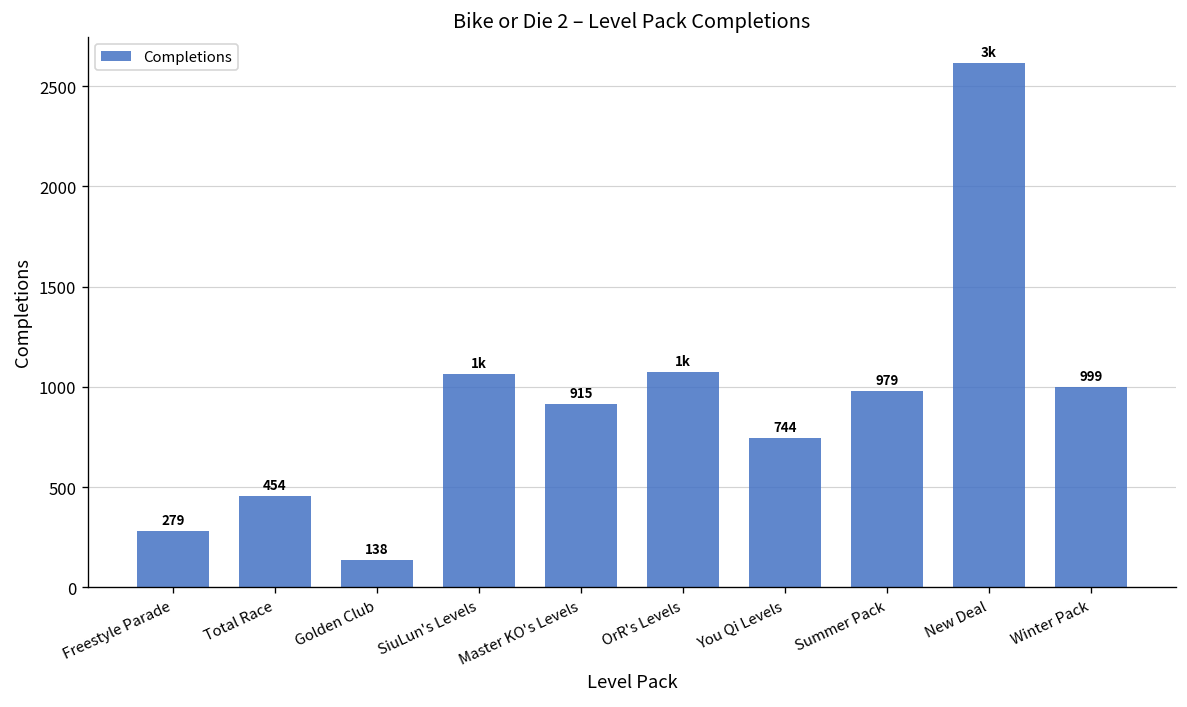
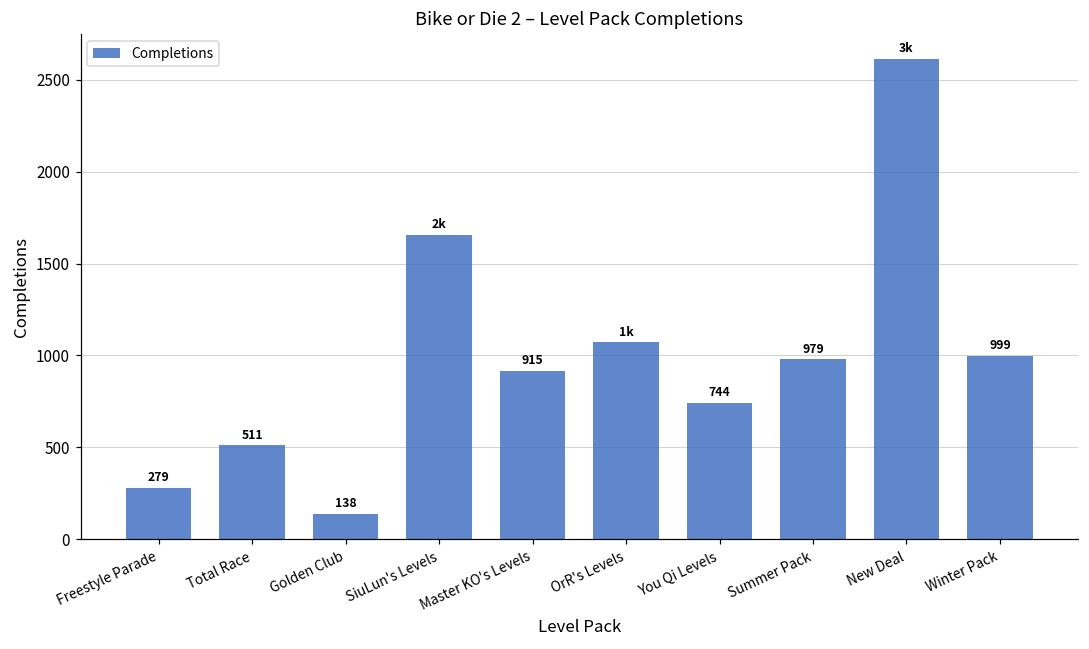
  {
    "Freestyle Parade": "279",
-   "Total Race": "454",
+   "Total Race": "511",
    "Golden Club": "138",
-   "SiuLun's Levels": "1k",
+   "SiuLun's Levels": "2k",
    "Master KO's Levels": "915",
    "OrR's Levels": "1k",
    "You Qi Levels": "744",
    "Summer Pack": "979",
    "New Deal": "3k",
    "Winter Pack": "999"
  }
